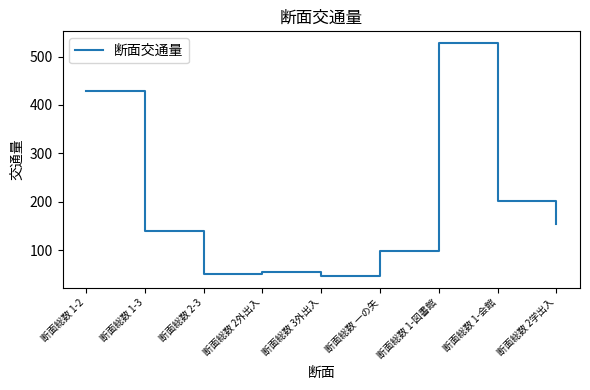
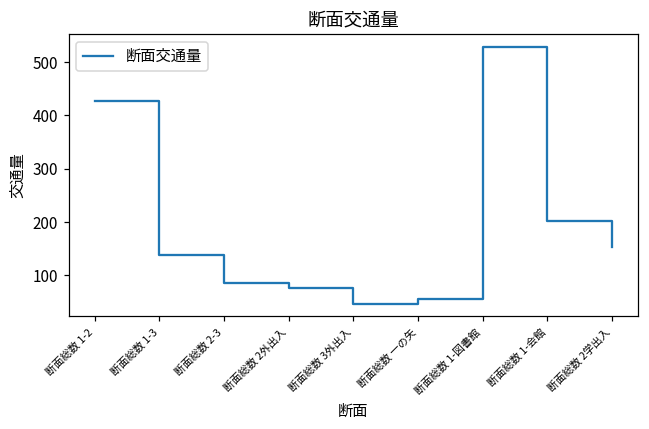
  {
    "断面総数 1-2": 430,
    "断面総数 1-3": 140,
-   "断面総数 2-3": 50,
-   "断面総数 2外出入": 60,
+   "断面総数 2-3": 90,
+   "断面総数 2外出入": 80,
    "断面総数 3外出入": 50,
-   "断面総数 一の矢": 100,
+   "断面総数 一の矢": 60,
    "断面総数 1-図書館": 530,
    "断面総数 1-会館": 200,
    "断面総数 2学出入": 150
  }
